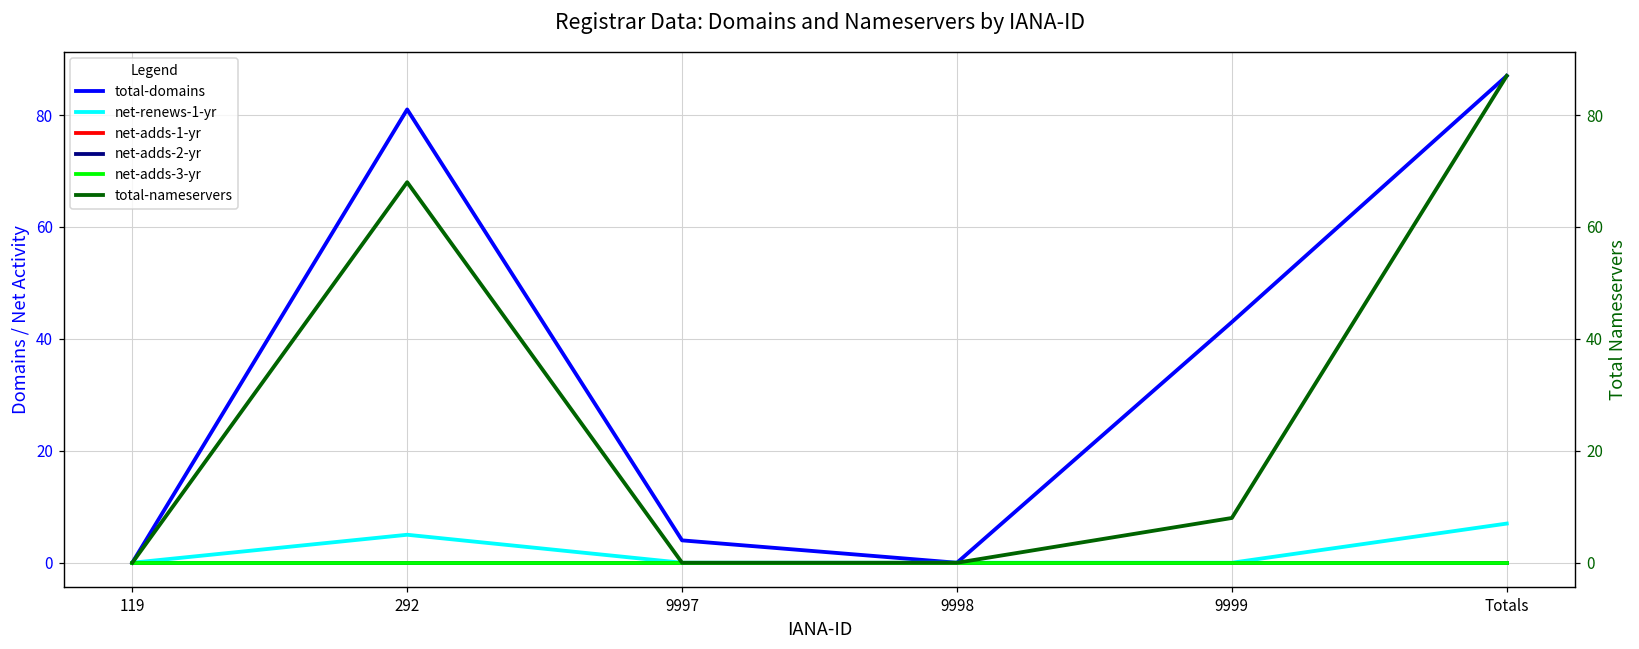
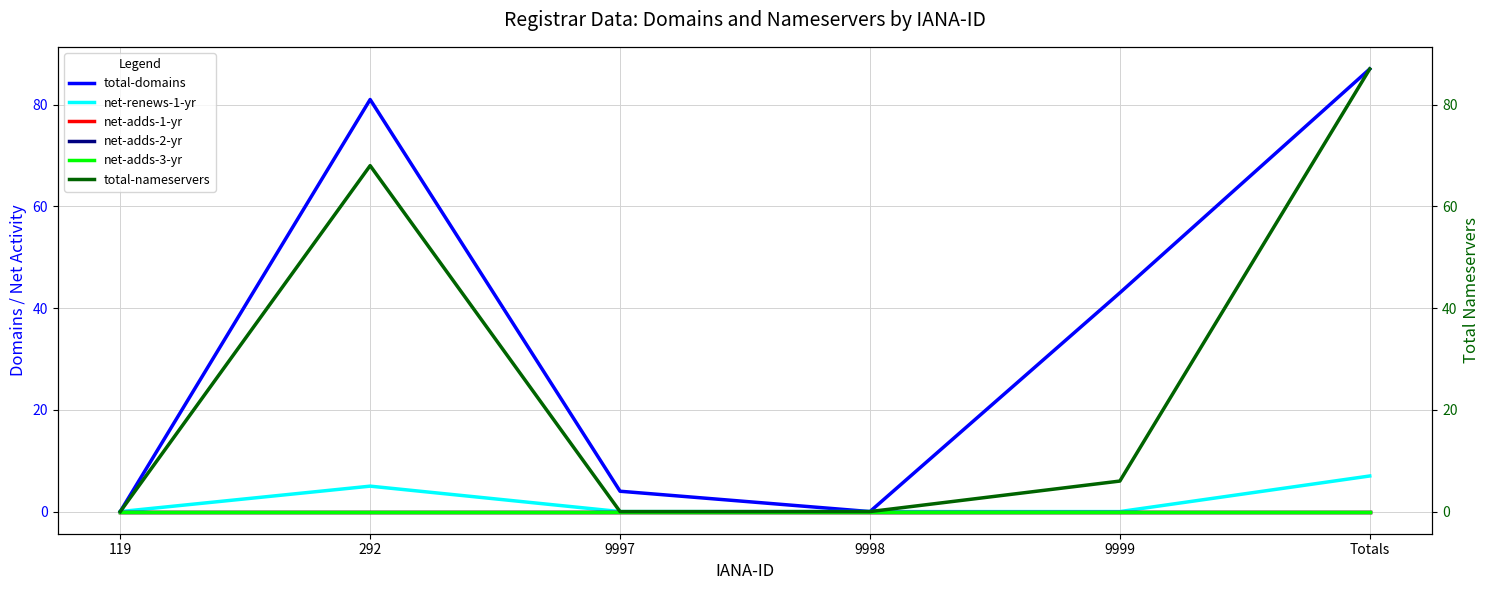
  {
    "total-domains": {
      "292": 81,
      "9997": 4,
      "9999": 43,
      "Totals": 87
    },
    "net-renews-1-yr": {
      "292": 5,
      "Totals": 7
    },
    "net-adds-3-yr": {
      "292": 0,
      "Totals": 0
    },
    "total-nameservers": {
      "119": 0,
      "292": 68,
      "9997": 0,
      "9998": 0,
-     "9999": 8,
+     "9999": 6,
      "Totals": 87
    }
  }
